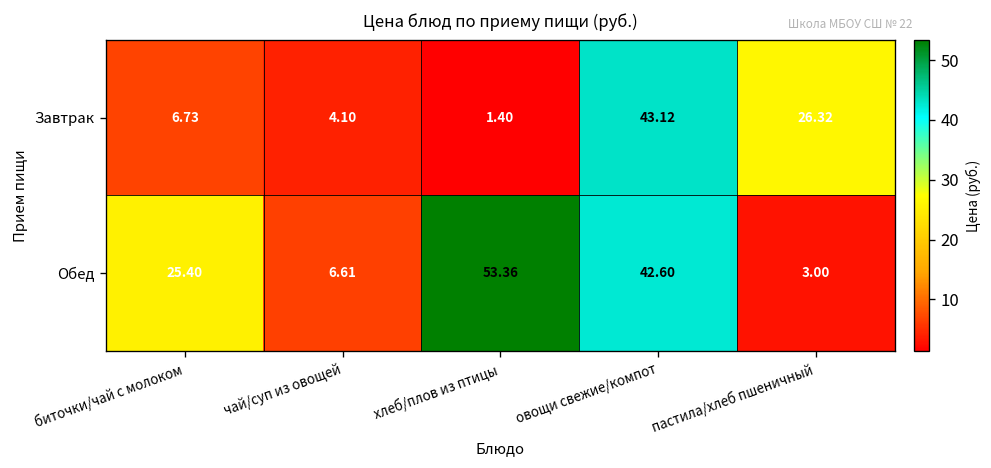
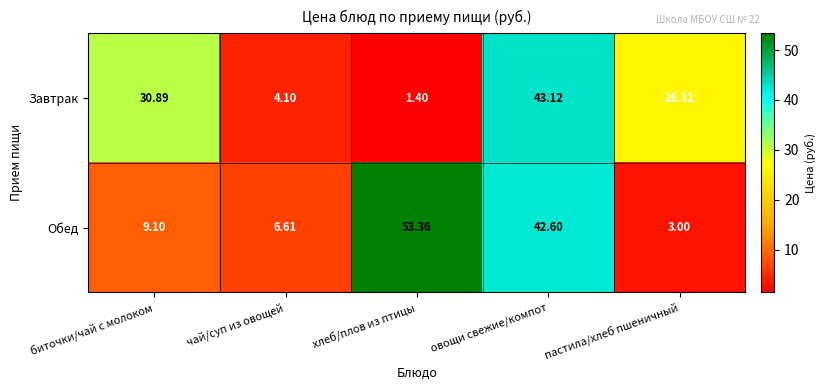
  {
    "Завтрак": {
-     "биточки/чай с молоком": 6.73,
+     "биточки/чай с молоком": 30.89,
      "чай/суп из овощей": 4.10,
      "хлеб/плов из птицы": 1.40,
      "овощи свежие/компот": 43.12,
      "пастила/хлеб пшеничный": 26.32
    },
    "Обед": {
-     "биточки/чай с молоком": 25.40,
+     "биточки/чай с молоком": 9.10,
      "чай/суп из овощей": 6.61,
      "хлеб/плов из птицы": 53.36,
      "овощи свежие/компот": 42.60,
      "пастила/хлеб пшеничный": 3.00
    }
  }
